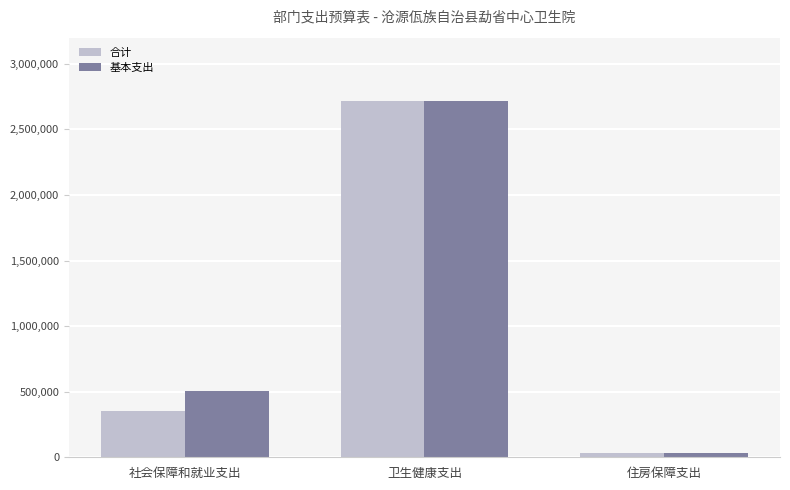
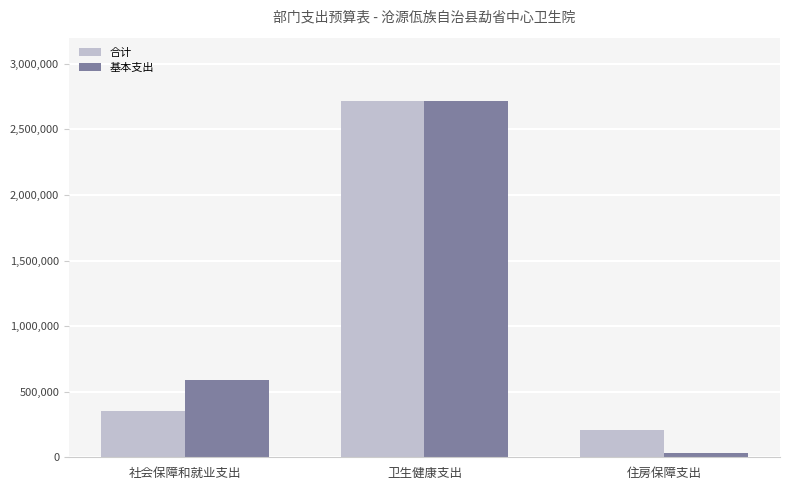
  {
    "合计": {
      "社会保障和就业支出": "350,000",
      "卫生健康支出": "2,720,000",
-     "住房保障支出": "40,000"
+     "住房保障支出": "210,000"
    },
    "基本支出": {
-     "社会保障和就业支出": "500,000",
+     "社会保障和就业支出": "590,000",
      "卫生健康支出": "2,720,000",
      "住房保障支出": "30,000"
    }
  }
